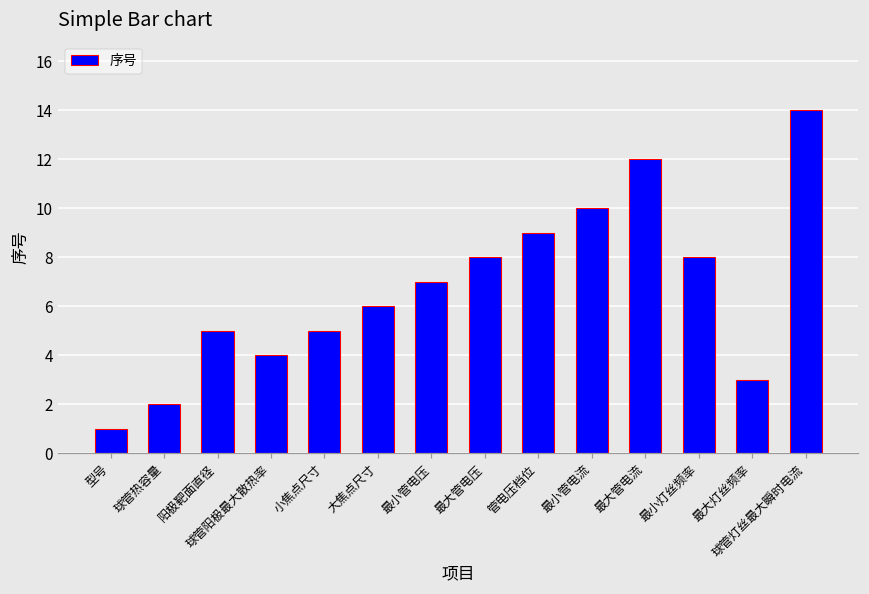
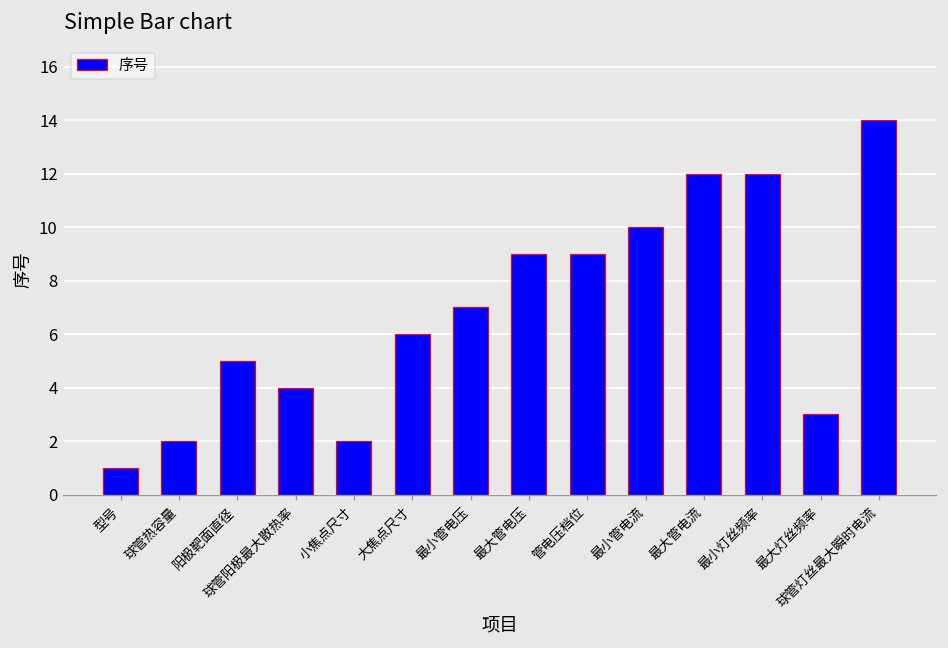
  {
    "型号": 1,
    "球管热容量": 2,
    "阳极靶面直径": 5,
    "球管阳极最大散热率": 4,
-   "小焦点尺寸": 5,
+   "小焦点尺寸": 2,
    "大焦点尺寸": 6,
    "最小管电压": 7,
-   "最大管电压": 8,
+   "最大管电压": 9,
    "管电压档位": 9,
    "最小管电流": 10,
    "最大管电流": 12,
-   "最小灯丝频率": 8,
+   "最小灯丝频率": 12,
    "最大灯丝频率": 3,
    "球管灯丝最大瞬时电流": 14
  }
